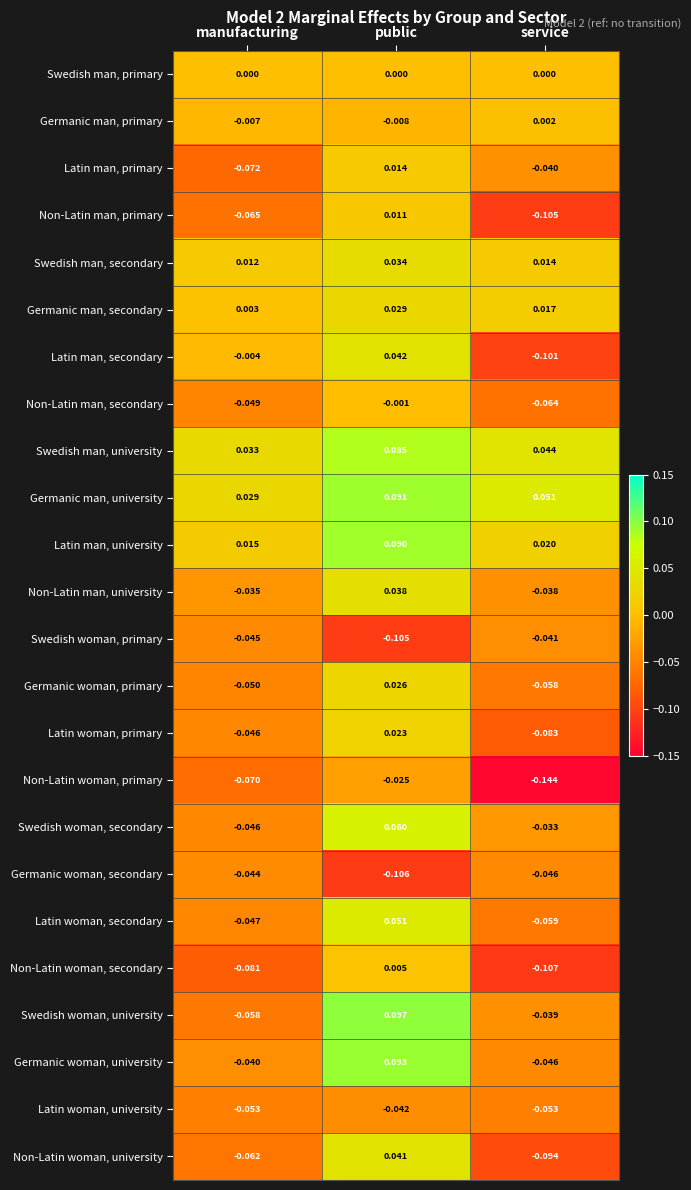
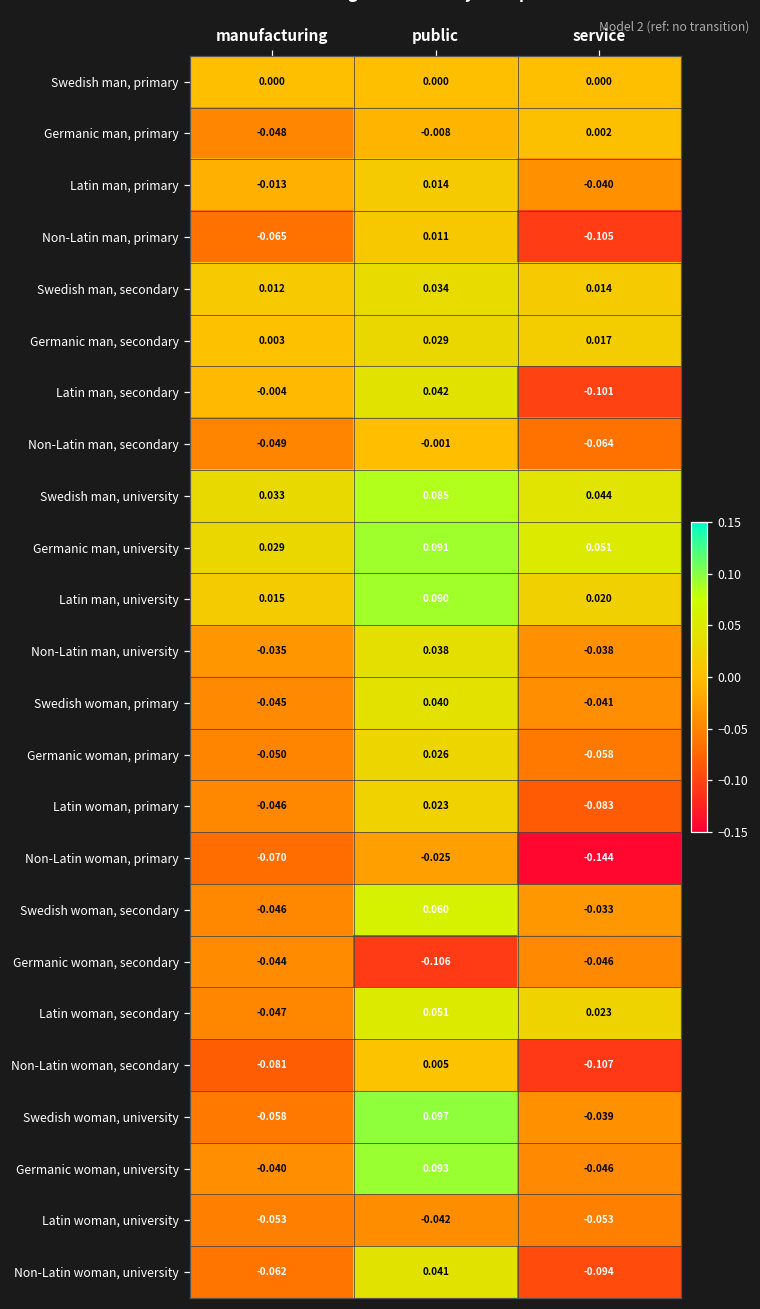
  {
    "Swedish man, primary": {
      "manufacturing": 0.000,
      "public": 0.000,
      "service": 0.000
    },
    "Germanic man, primary": {
-     "manufacturing": -0.007,
+     "manufacturing": -0.048,
      "public": -0.008,
      "service": 0.002
    },
    "Latin man, primary": {
-     "manufacturing": -0.072,
+     "manufacturing": -0.013,
      "public": 0.014,
      "service": -0.040
    },
    "Non-Latin man, primary": {
      "manufacturing": -0.065,
      "public": 0.011,
      "service": -0.105
    },
    "Swedish man, secondary": {
      "manufacturing": 0.012,
      "public": 0.034,
      "service": 0.014
    },
    "Germanic man, secondary": {
      "manufacturing": 0.003,
      "public": 0.029,
      "service": 0.017
    },
    "Latin man, secondary": {
      "manufacturing": -0.004,
      "public": 0.042,
      "service": -0.101
    },
    "Non-Latin man, secondary": {
      "manufacturing": -0.049,
      "public": -0.001,
      "service": -0.064
    },
    "Swedish man, university": {
      "manufacturing": 0.033,
      "public": 0.085,
      "service": 0.044
    },
    "Germanic man, university": {
      "manufacturing": 0.029,
      "public": 0.091,
      "service": 0.051
    },
    "Latin man, university": {
      "manufacturing": 0.015,
      "public": 0.090,
      "service": 0.020
    },
    "Non-Latin man, university": {
      "manufacturing": -0.035,
      "public": 0.038,
      "service": -0.038
    },
    "Swedish woman, primary": {
      "manufacturing": -0.045,
-     "public": -0.105,
+     "public": 0.040,
      "service": -0.041
    },
    "Germanic woman, primary": {
      "manufacturing": -0.050,
      "public": 0.026,
      "service": -0.058
    },
    "Latin woman, primary": {
      "manufacturing": -0.046,
      "public": 0.023,
      "service": -0.083
    },
    "Non-Latin woman, primary": {
      "manufacturing": -0.070,
      "public": -0.025,
      "service": -0.144
    },
    "Swedish woman, secondary": {
      "manufacturing": -0.046,
      "public": 0.060,
      "service": -0.033
    },
    "Germanic woman, secondary": {
      "manufacturing": -0.044,
      "public": -0.106,
      "service": -0.046
    },
    "Latin woman, secondary": {
      "manufacturing": -0.047,
      "public": 0.051,
-     "service": -0.059
+     "service": 0.023
    },
    "Non-Latin woman, secondary": {
      "manufacturing": -0.081,
      "public": 0.005,
      "service": -0.107
    },
    "Swedish woman, university": {
      "manufacturing": -0.058,
      "public": 0.097,
      "service": -0.039
    },
    "Germanic woman, university": {
      "manufacturing": -0.040,
      "public": 0.093,
      "service": -0.046
    },
    "Latin woman, university": {
      "manufacturing": -0.053,
      "public": -0.042,
      "service": -0.053
    },
    "Non-Latin woman, university": {
      "manufacturing": -0.062,
      "public": 0.041,
      "service": -0.094
    }
  }
